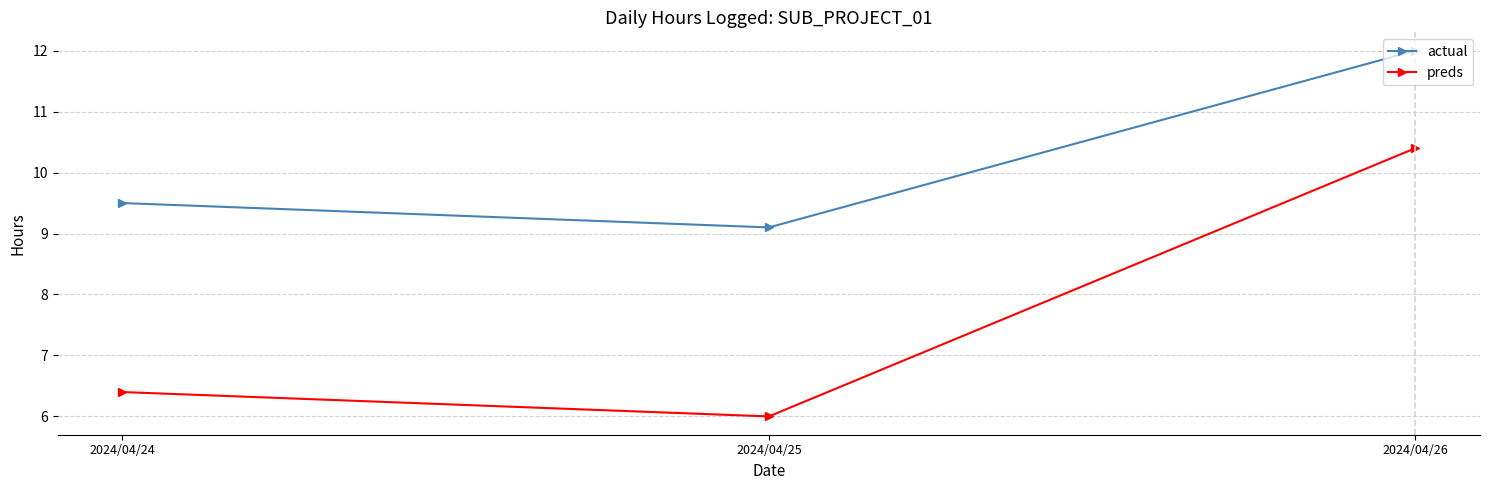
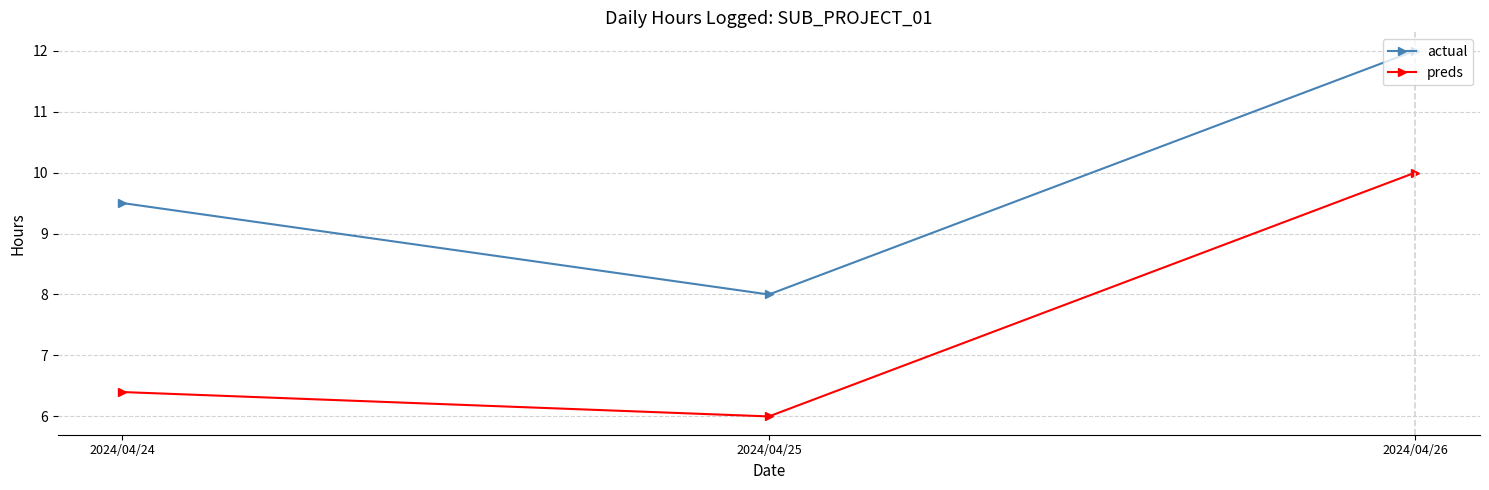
  {
    "actual": {
      "2024/04/24": 9.5,
-     "2024/04/25": 9.1
+     "2024/04/25": 8.0
    },
    "preds": {
      "2024/04/24": 6.4,
      "2024/04/25": 6.0,
-     "2024/04/26": 10.4
+     "2024/04/26": 10.0
    }
  }
